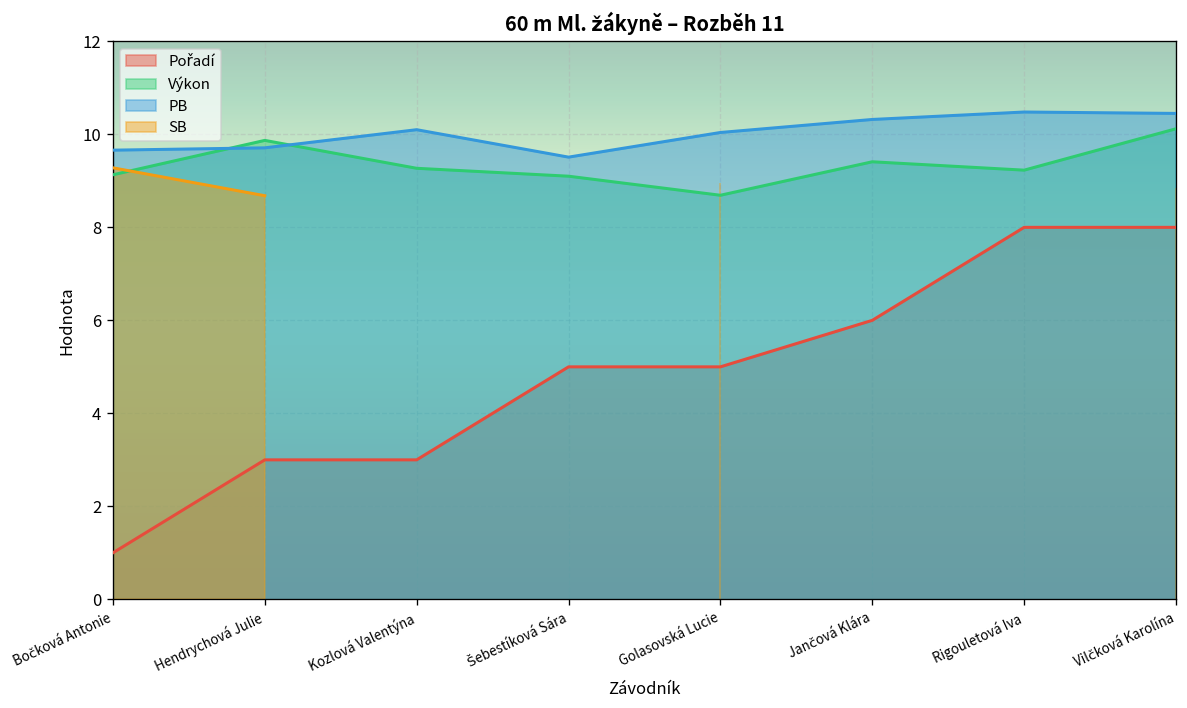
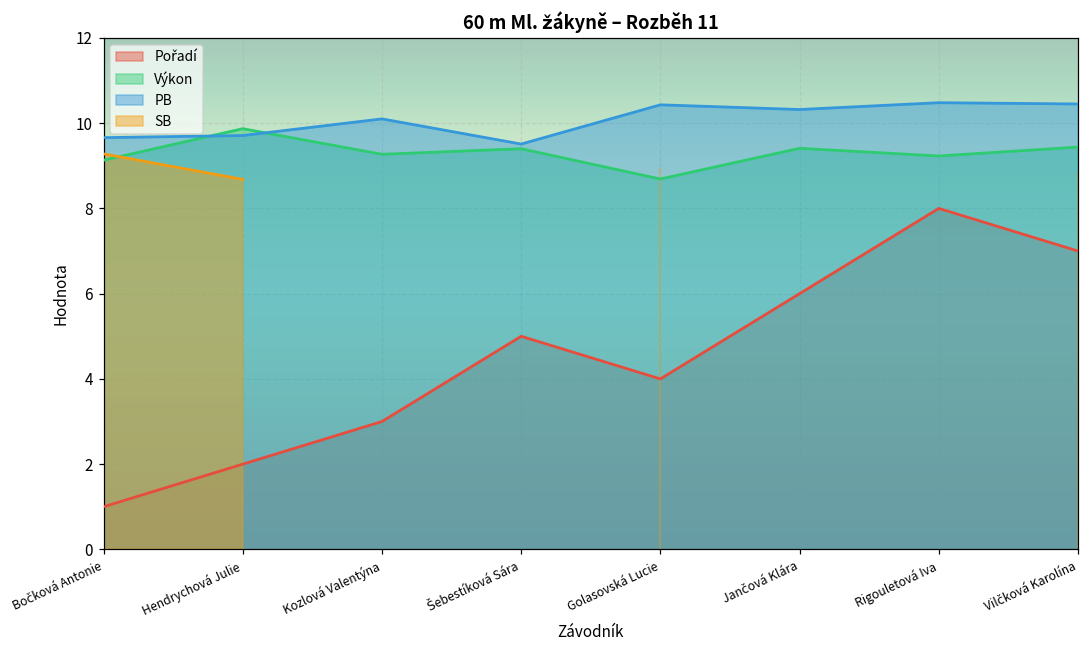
  {
    "Pořadí": {
      "Bočková Antonie": 1,
-     "Hendrychová Julie": 3,
+     "Hendrychová Julie": 2,
      "Kozlová Valentýna": 3,
      "Šebestíková Sára": 5,
-     "Golasovská Lucie": 5,
+     "Golasovská Lucie": 4,
      "Jančová Klára": 6,
      "Rigouletová Iva": 8,
-     "Vilčková Karolína": 8
+     "Vilčková Karolína": 7
    },
    "Výkon": {
      "Bočková Antonie": 9.1,
      "Hendrychová Julie": 9.9,
      "Kozlová Valentýna": 9.3,
-     "Šebestíková Sára": 9.1,
+     "Šebestíková Sára": 9.4,
      "Golasovská Lucie": 8.7,
      "Jančová Klára": 9.4,
      "Rigouletová Iva": 9.2,
-     "Vilčková Karolína": 10.1
+     "Vilčková Karolína": 9.4
    },
    "PB": {
      "Bočková Antonie": 9.7,
      "Hendrychová Julie": 9.7,
      "Kozlová Valentýna": 10.1,
      "Šebestíková Sára": 9.5,
-     "Golasovská Lucie": 10.0,
+     "Golasovská Lucie": 10.4,
      "Jančová Klára": 10.3,
      "Rigouletová Iva": 10.5,
      "Vilčková Karolína": 10.5
    }
  }
